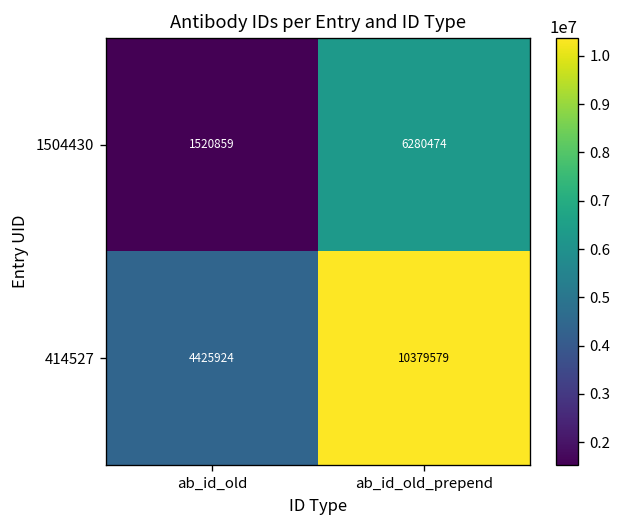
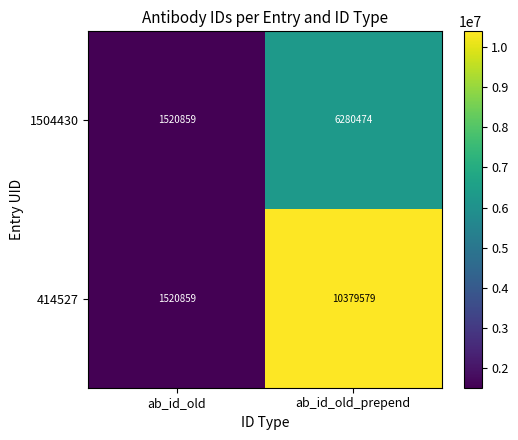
  {
    "1504430": {
      "ab_id_old": 1520859,
      "ab_id_old_prepend": 6280474
    },
    "414527": {
-     "ab_id_old": 4425924,
+     "ab_id_old": 1520859,
      "ab_id_old_prepend": 10379579
    }
  }
